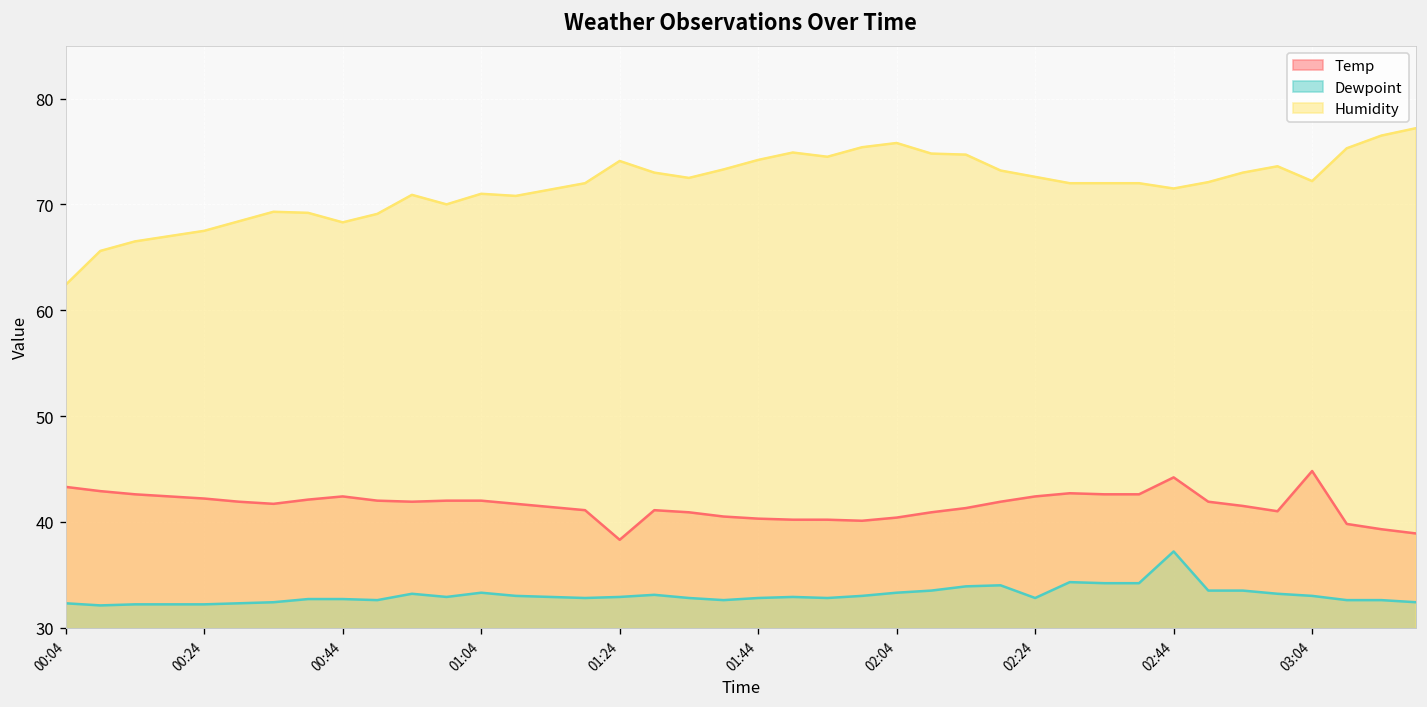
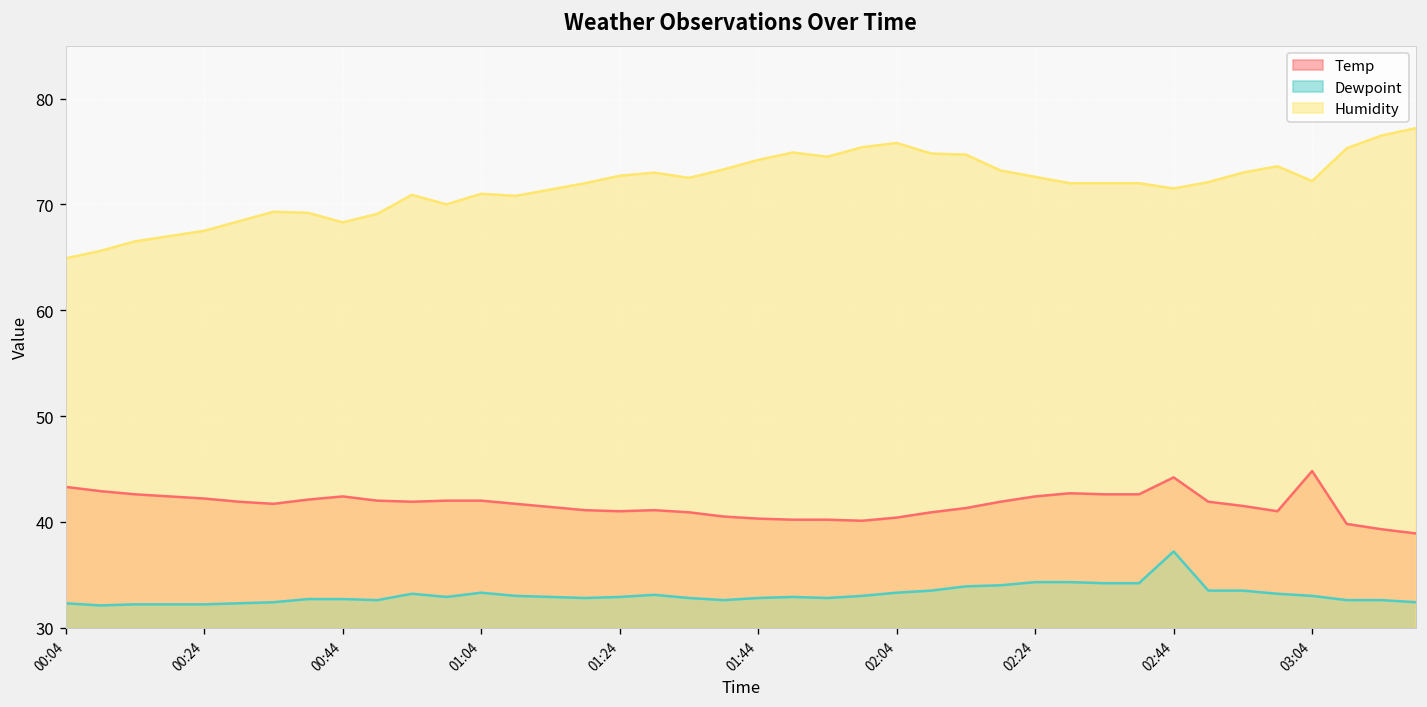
  {
    "Temp": {
      "00:04": 43,
      "00:24": 42,
      "00:44": 42,
      "01:04": 42,
-     "01:24": 38,
+     "01:24": 41,
      "01:44": 40,
      "02:04": 40,
      "02:24": 42,
      "02:44": 44,
      "03:04": 45
    },
    "Dewpoint": {
      "00:04": 32,
      "00:24": 32,
      "00:44": 33,
      "01:04": 33,
      "01:24": 33,
      "01:44": 33,
      "02:04": 33,
-     "02:24": 33,
+     "02:24": 34,
      "02:44": 37,
      "03:04": 33
    },
    "Humidity": {
-     "00:04": 62,
+     "00:04": 65,
      "00:24": 68,
      "00:44": 68,
      "01:04": 71,
-     "01:24": 74,
+     "01:24": 73,
      "01:44": 74,
      "02:04": 76,
      "02:24": 73,
      "02:44": 72,
      "03:04": 72
    }
  }
